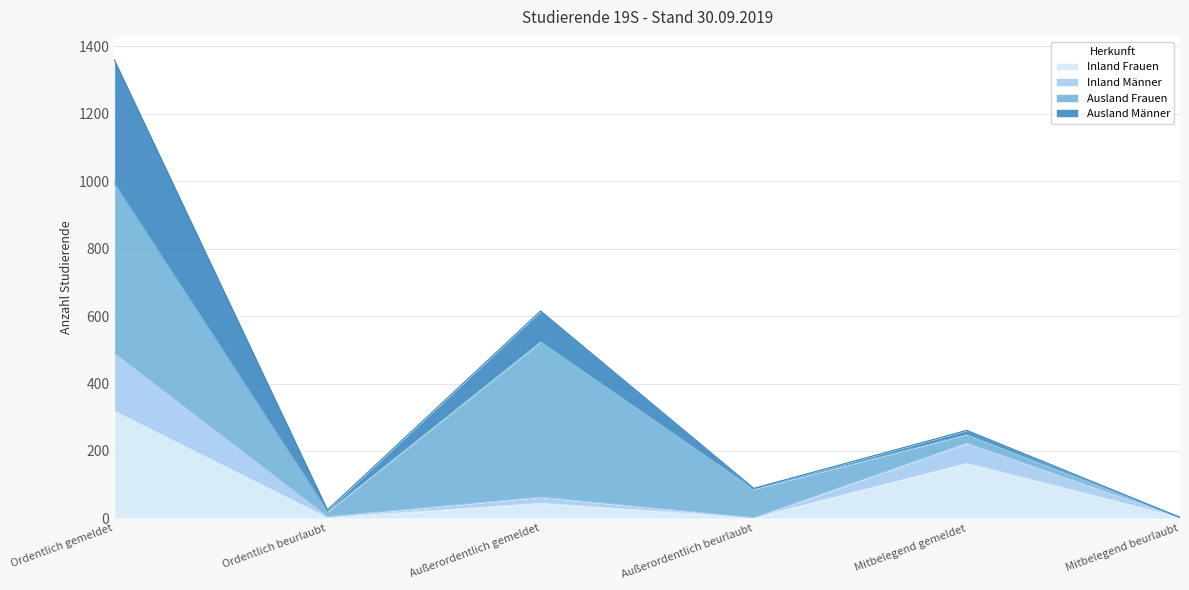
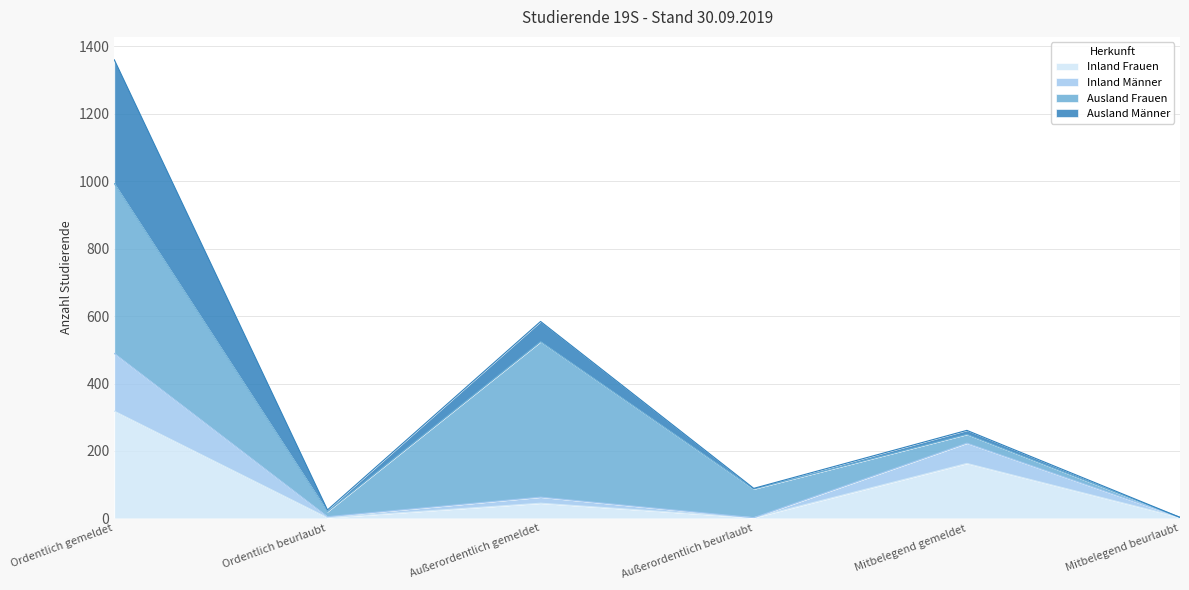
  {
    "Ausland Frauen": {
      "Ordentlich gemeldet": 500,
      "Außerordentlich gemeldet": 460,
      "Mitbelegend gemeldet": 30
    },
    "Ausland Männer": {
      "Ordentlich gemeldet": 370,
-     "Außerordentlich gemeldet": 90,
+     "Außerordentlich gemeldet": 60,
      "Mitbelegend gemeldet": 10
    }
  }
